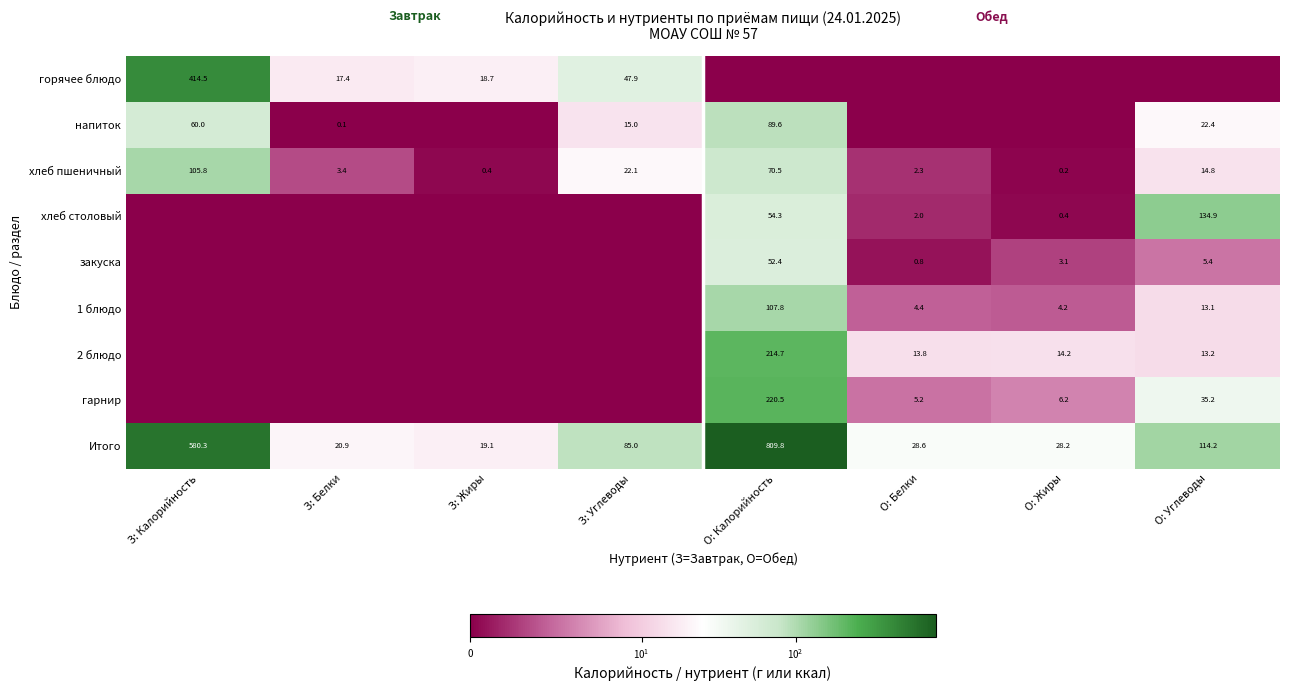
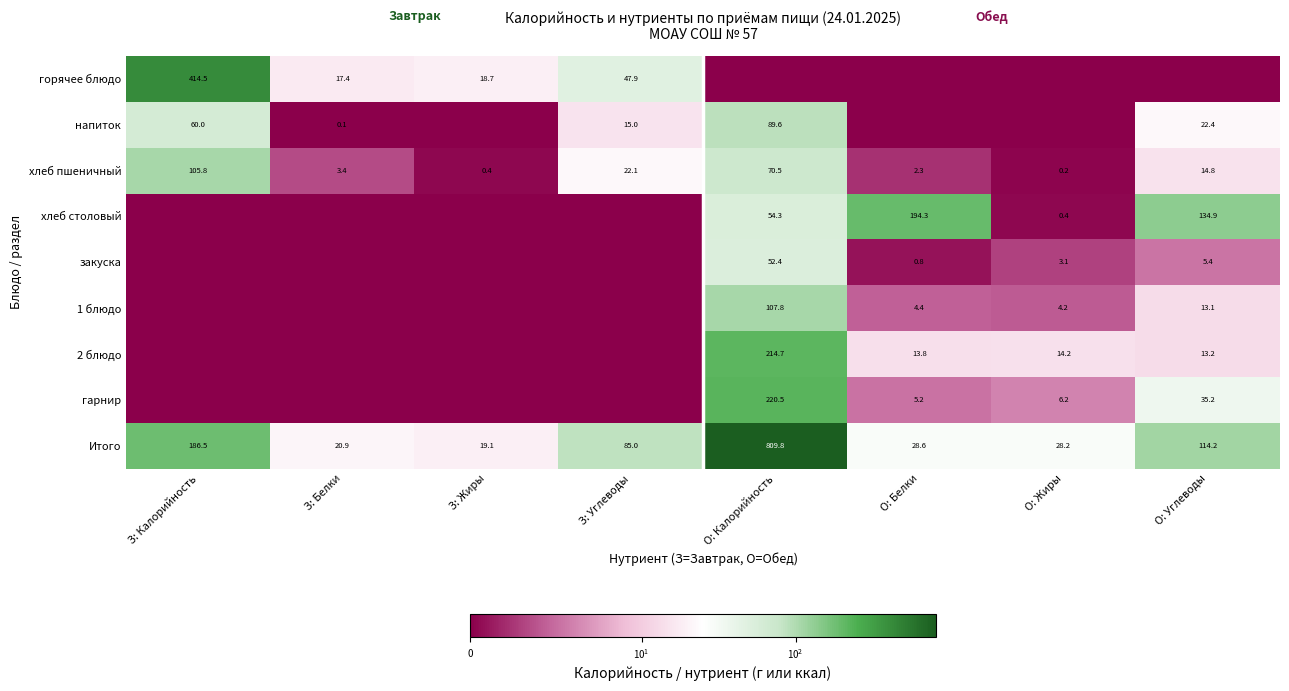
  {
    "горячее блюдо": {
      "З: Калорийность": 414.5,
      "З: Белки": 17.4,
      "З: Жиры": 18.7,
      "З: Углеводы": 47.9
    },
    "напиток": {
      "З: Калорийность": 60.0,
      "З: Белки": 0.1,
      "З: Углеводы": 15.0,
      "О: Калорийность": 89.6,
      "О: Углеводы": 22.4
    },
    "хлеб пшеничный": {
      "З: Калорийность": 105.8,
      "З: Белки": 3.4,
      "З: Жиры": 0.4,
      "З: Углеводы": 22.1,
      "О: Калорийность": 70.5,
      "О: Белки": 2.3,
      "О: Жиры": 0.2,
      "О: Углеводы": 14.8
    },
    "хлеб столовый": {
      "О: Калорийность": 54.3,
-     "О: Белки": 2.0,
+     "О: Белки": 194.3,
      "О: Жиры": 0.4,
      "О: Углеводы": 134.9
    },
    "закуска": {
      "О: Калорийность": 52.4,
      "О: Белки": 0.8,
      "О: Жиры": 3.1,
      "О: Углеводы": 5.4
    },
    "1 блюдо": {
      "О: Калорийность": 107.8,
      "О: Белки": 4.4,
      "О: Жиры": 4.2,
      "О: Углеводы": 13.1
    },
    "2 блюдо": {
      "О: Калорийность": 214.7,
      "О: Белки": 13.8,
      "О: Жиры": 14.2,
      "О: Углеводы": 13.2
    },
    "гарнир": {
      "О: Калорийность": 220.5,
      "О: Белки": 5.2,
      "О: Жиры": 6.2,
      "О: Углеводы": 35.2
    },
    "Итого": {
-     "З: Калорийность": 580.3,
+     "З: Калорийность": 186.5,
      "З: Белки": 20.9,
      "З: Жиры": 19.1,
      "З: Углеводы": 85.0,
      "О: Калорийность": 809.8,
      "О: Белки": 28.6,
      "О: Жиры": 28.2,
      "О: Углеводы": 114.2
    }
  }
